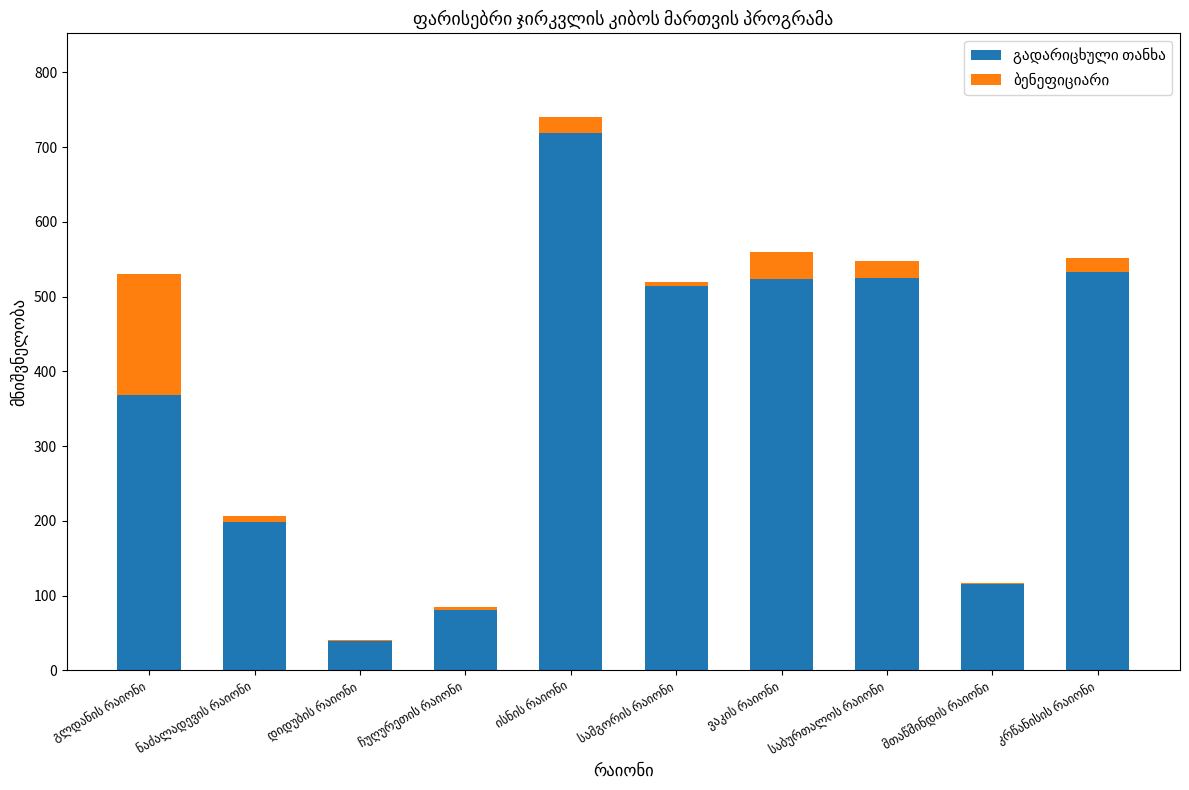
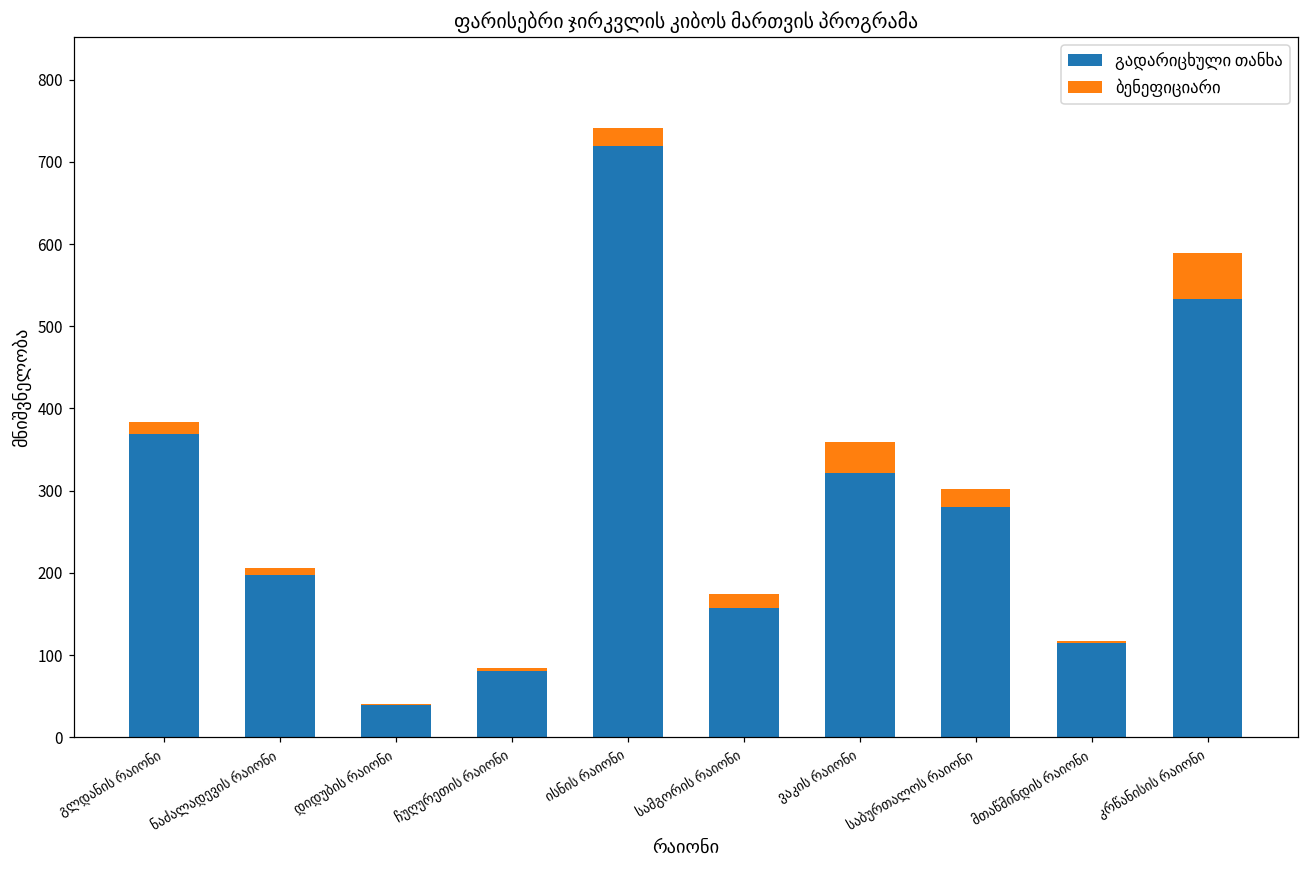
  {
    "გადარიცხული თანხა": {
      "გლდანის რაიონი": 370,
      "ნაძალადევის რაიონი": 200,
      "დიდუბის რაიონი": 40,
      "ჩუღურეთის რაიონი": 80,
      "ისნის რაიონი": 720,
-     "სამგორის რაიონი": 510,
-     "ვაკის რაიონი": 520,
-     "საბურთალოს რაიონი": 530,
+     "სამგორის რაიონი": 160,
+     "ვაკის რაიონი": 320,
+     "საბურთალოს რაიონი": 280,
      "მთაწმინდის რაიონი": 120,
      "კრწანისის რაიონი": 530
    },
    "ბენეფიციარი": {
-     "გლდანის რაიონი": 160,
+     "გლდანის რაიონი": 20,
      "ნაძალადევის რაიონი": 10,
      "ისნის რაიონი": 20,
-     "სამგორის რაიონი": 10,
+     "სამგორის რაიონი": 20,
      "ვაკის რაიონი": 40,
      "საბურთალოს რაიონი": 20,
-     "კრწანისის რაიონი": 20
+     "კრწანისის რაიონი": 60
    }
  }
